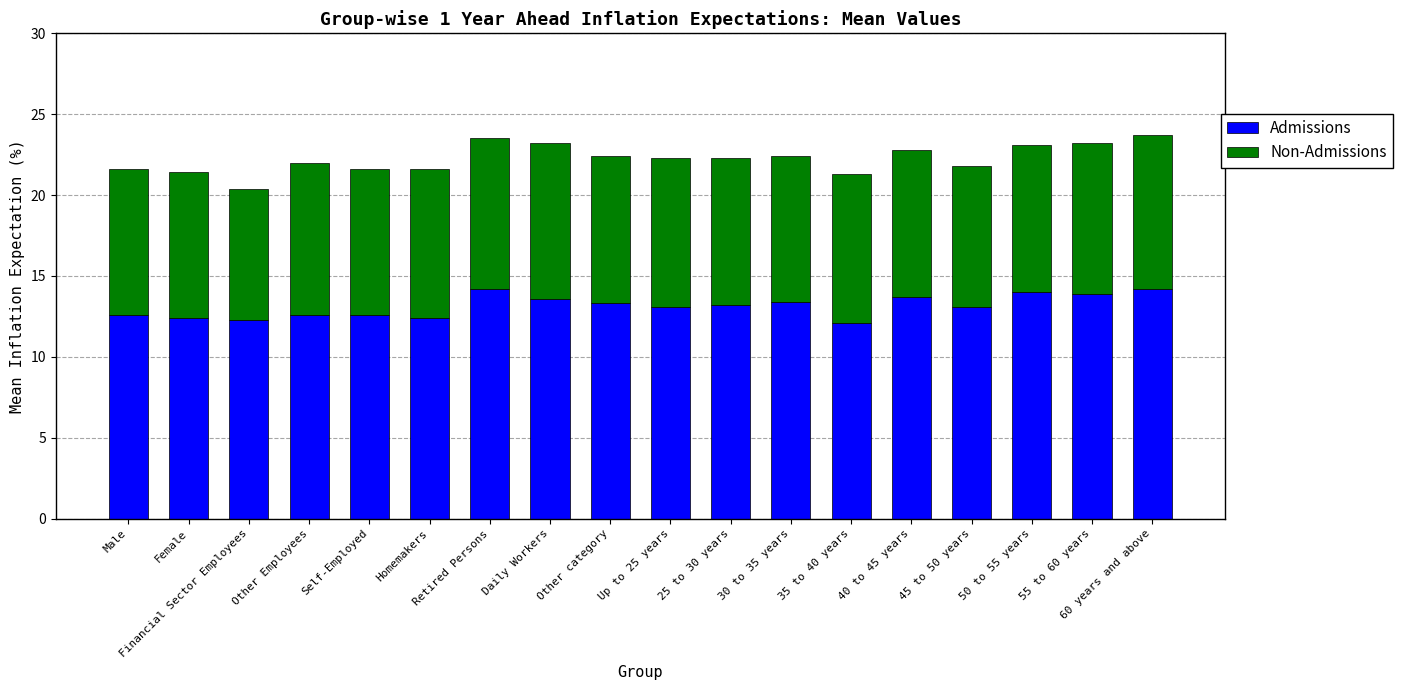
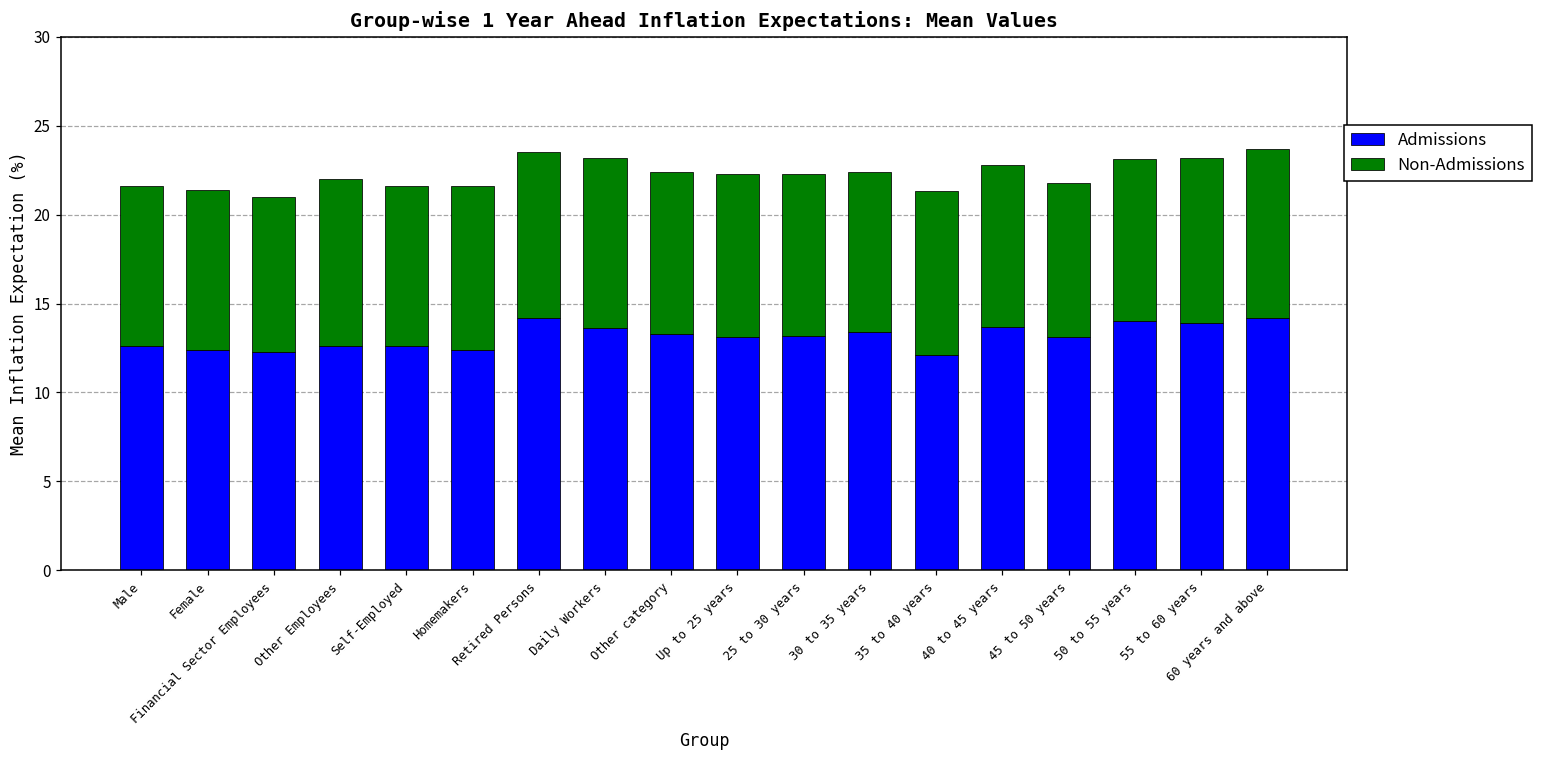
  {
    "Admissions": {
      "Male": 12.6,
      "Female": 12.4,
      "Financial Sector Employees": 12.3,
      "Other Employees": 12.6,
      "Self-Employed": 12.6,
      "Homemakers": 12.4,
      "Retired Persons": 14.2,
      "Daily Workers": 13.6,
      "Other category": 13.3,
      "Up to 25 years": 13.1,
      "25 to 30 years": 13.2,
      "30 to 35 years": 13.4,
      "35 to 40 years": 12.1,
      "40 to 45 years": 13.7,
      "45 to 50 years": 13.1,
      "50 to 55 years": 14.0,
      "55 to 60 years": 13.9,
      "60 years and above": 14.2
    },
    "Non-Admissions": {
      "Male": 9.0,
      "Female": 9.0,
-     "Financial Sector Employees": 8.1,
+     "Financial Sector Employees": 8.7,
      "Other Employees": 9.4,
      "Self-Employed": 9.0,
      "Homemakers": 9.2,
      "Retired Persons": 9.3,
      "Daily Workers": 9.6,
      "Other category": 9.1,
      "Up to 25 years": 9.2,
      "25 to 30 years": 9.1,
      "30 to 35 years": 9.0,
      "35 to 40 years": 9.2,
      "40 to 45 years": 9.1,
      "45 to 50 years": 8.7,
      "50 to 55 years": 9.1,
      "55 to 60 years": 9.3,
      "60 years and above": 9.5
    }
  }
